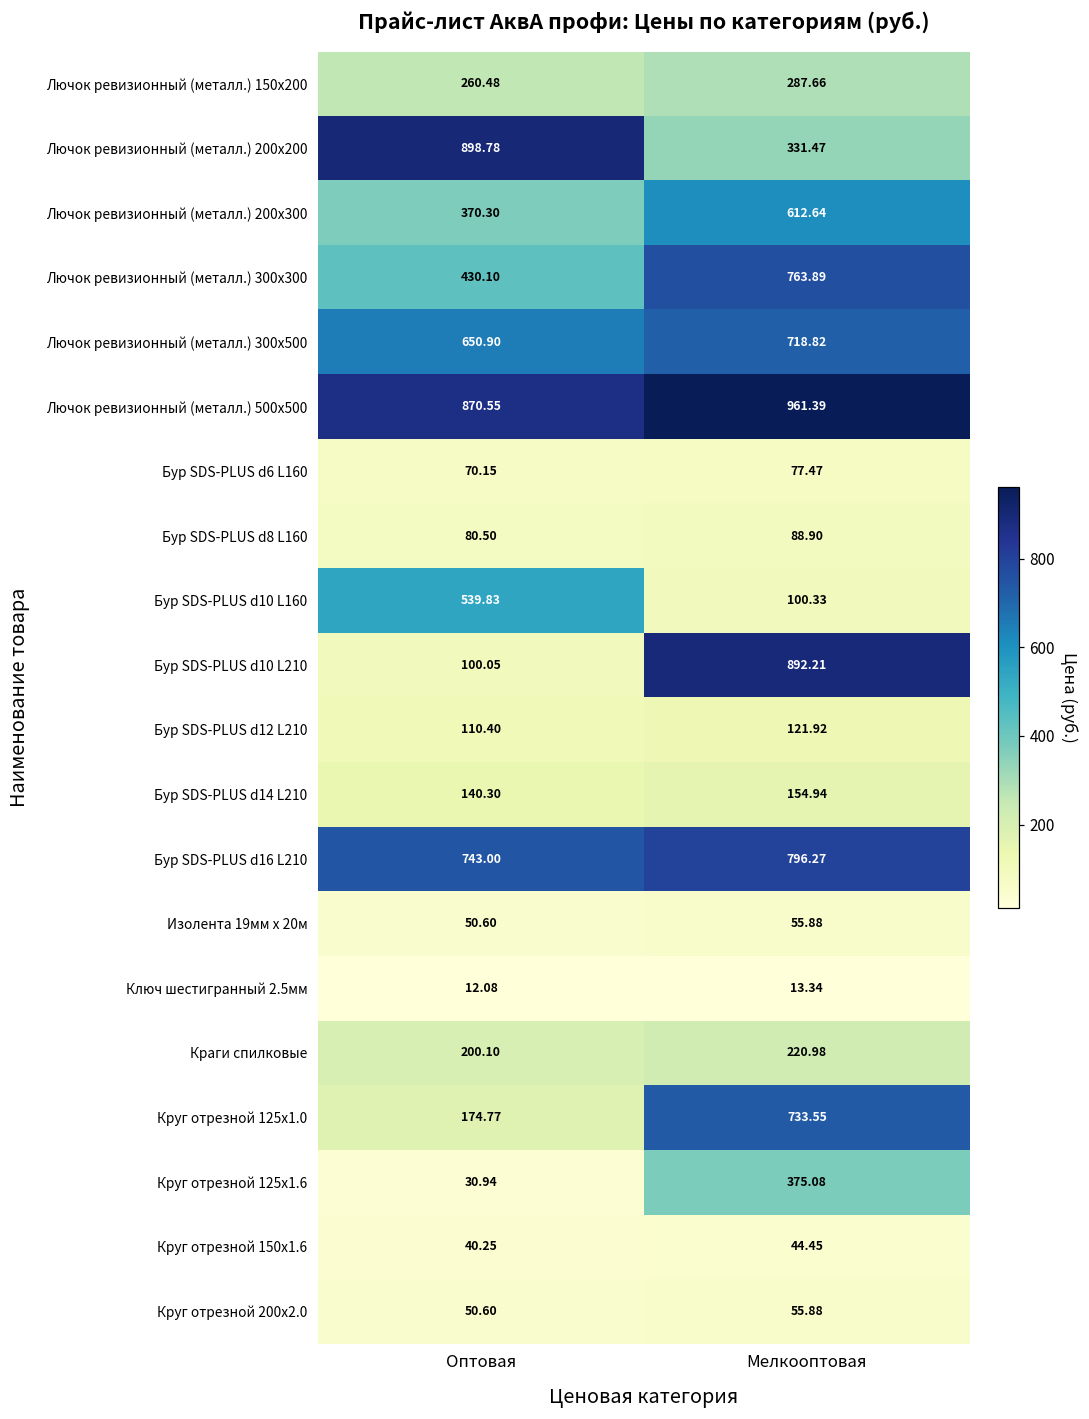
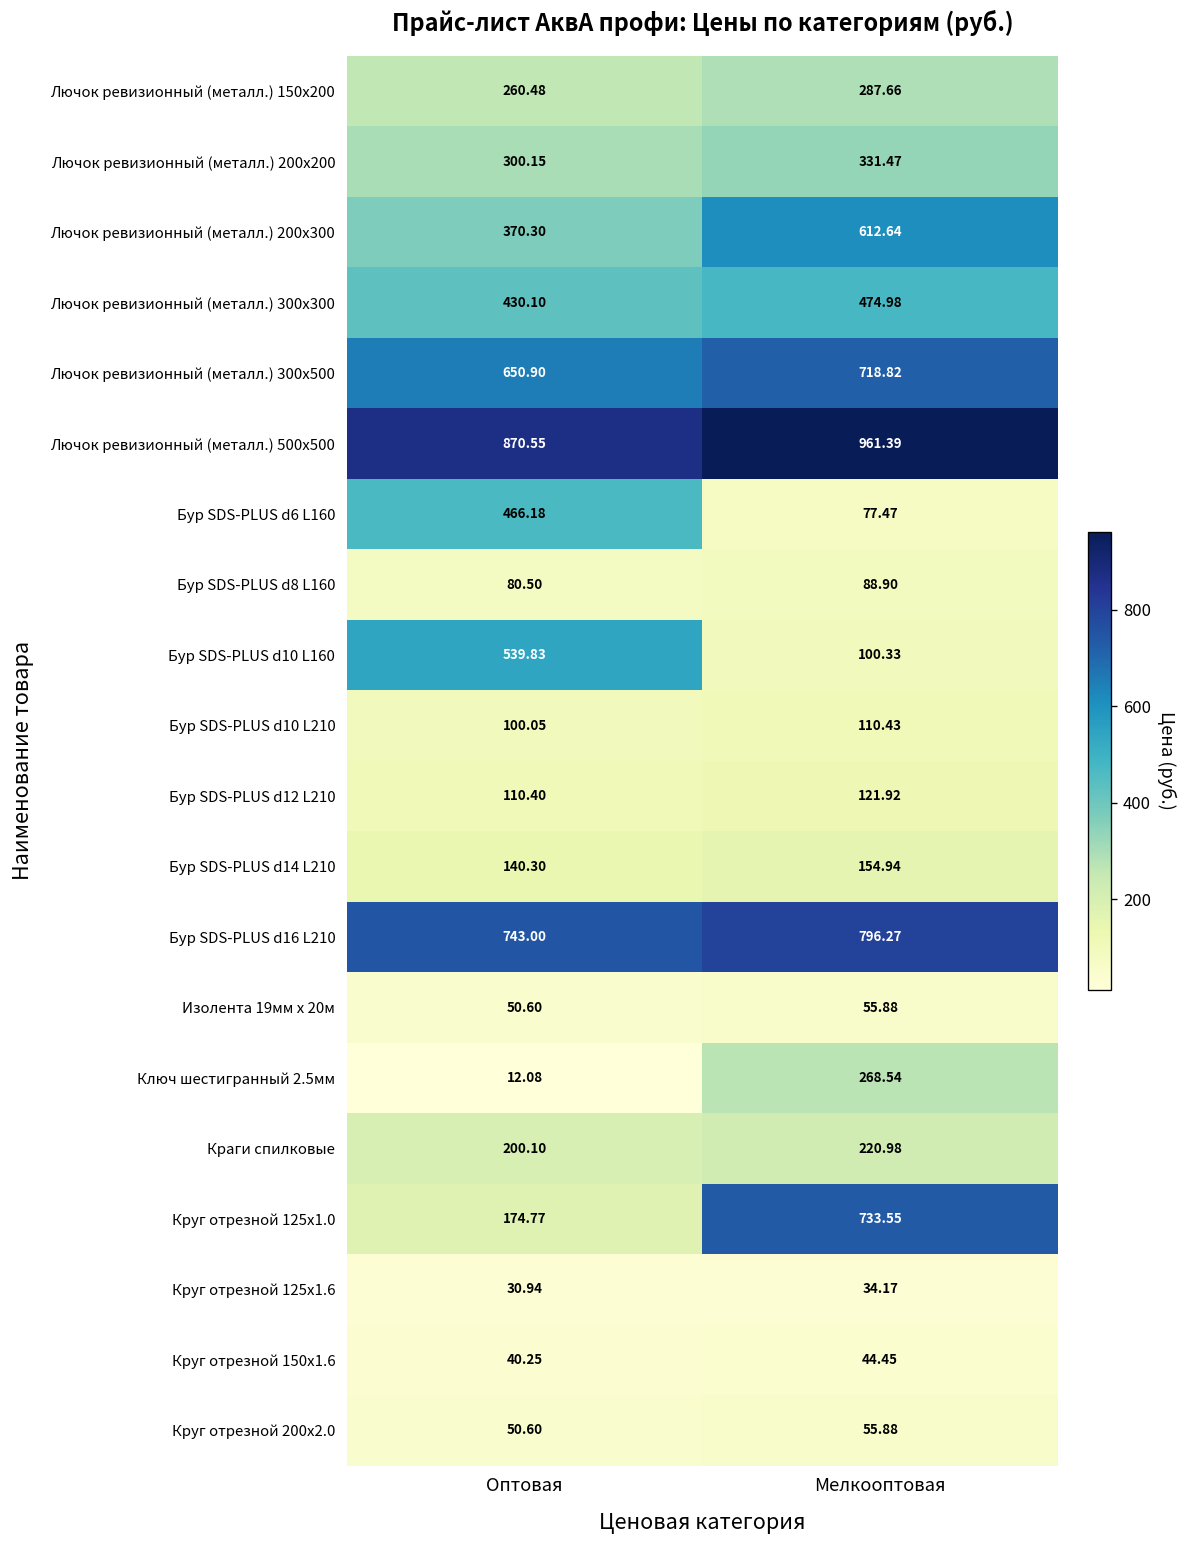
  {
    "Лючок ревизионный (металл.) 150х200": {
      "Оптовая": 260.48,
      "Мелкооптовая": 287.66
    },
    "Лючок ревизионный (металл.) 200х200": {
-     "Оптовая": 898.78,
+     "Оптовая": 300.15,
      "Мелкооптовая": 331.47
    },
    "Лючок ревизионный (металл.) 200х300": {
      "Оптовая": 370.30,
      "Мелкооптовая": 612.64
    },
    "Лючок ревизионный (металл.) 300х300": {
      "Оптовая": 430.10,
-     "Мелкооптовая": 763.89
+     "Мелкооптовая": 474.98
    },
    "Лючок ревизионный (металл.) 300х500": {
      "Оптовая": 650.90,
      "Мелкооптовая": 718.82
    },
    "Лючок ревизионный (металл.) 500х500": {
      "Оптовая": 870.55,
      "Мелкооптовая": 961.39
    },
    "Бур SDS-PLUS d6 L160": {
-     "Оптовая": 70.15,
+     "Оптовая": 466.18,
      "Мелкооптовая": 77.47
    },
    "Бур SDS-PLUS d8 L160": {
      "Оптовая": 80.50,
      "Мелкооптовая": 88.90
    },
    "Бур SDS-PLUS d10 L160": {
      "Оптовая": 539.83,
      "Мелкооптовая": 100.33
    },
    "Бур SDS-PLUS d10 L210": {
      "Оптовая": 100.05,
-     "Мелкооптовая": 892.21
+     "Мелкооптовая": 110.43
    },
    "Бур SDS-PLUS d12 L210": {
      "Оптовая": 110.40,
      "Мелкооптовая": 121.92
    },
    "Бур SDS-PLUS d14 L210": {
      "Оптовая": 140.30,
      "Мелкооптовая": 154.94
    },
    "Бур SDS-PLUS d16 L210": {
      "Оптовая": 743.00,
      "Мелкооптовая": 796.27
    },
    "Изолента 19мм х 20м": {
      "Оптовая": 50.60,
      "Мелкооптовая": 55.88
    },
    "Ключ шестигранный 2.5мм": {
      "Оптовая": 12.08,
-     "Мелкооптовая": 13.34
+     "Мелкооптовая": 268.54
    },
    "Краги спилковые": {
      "Оптовая": 200.10,
      "Мелкооптовая": 220.98
    },
    "Круг отрезной 125х1.0": {
      "Оптовая": 174.77,
      "Мелкооптовая": 733.55
    },
    "Круг отрезной 125х1.6": {
      "Оптовая": 30.94,
-     "Мелкооптовая": 375.08
+     "Мелкооптовая": 34.17
    },
    "Круг отрезной 150х1.6": {
      "Оптовая": 40.25,
      "Мелкооптовая": 44.45
    },
    "Круг отрезной 200х2.0": {
      "Оптовая": 50.60,
      "Мелкооптовая": 55.88
    }
  }
